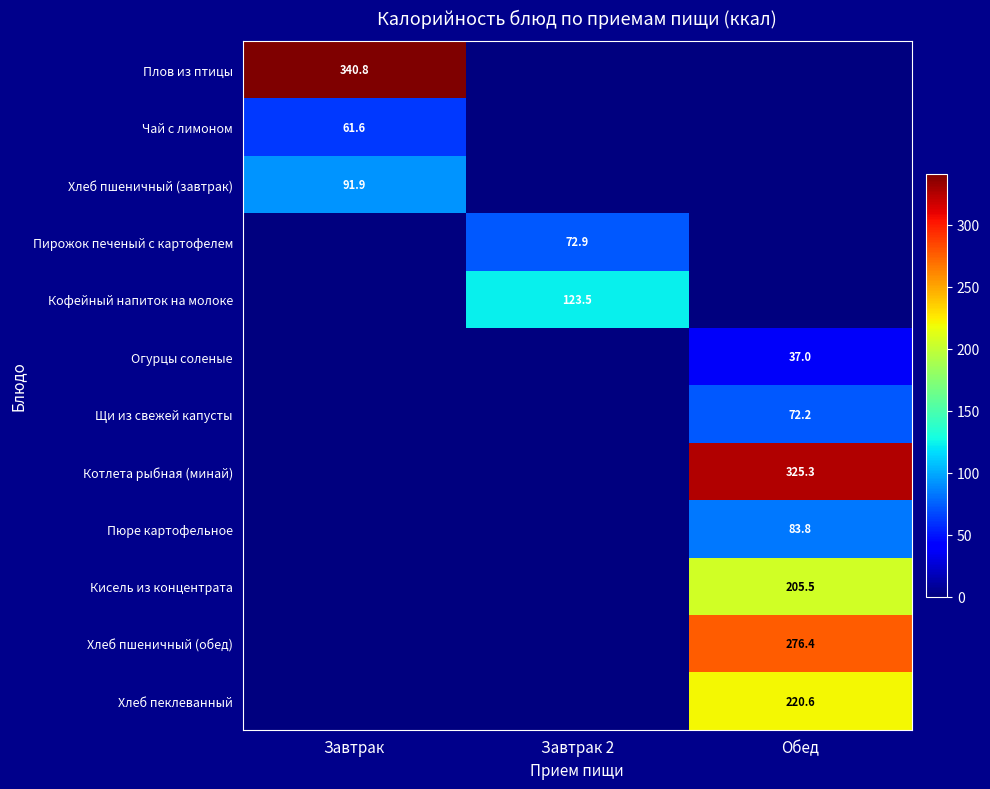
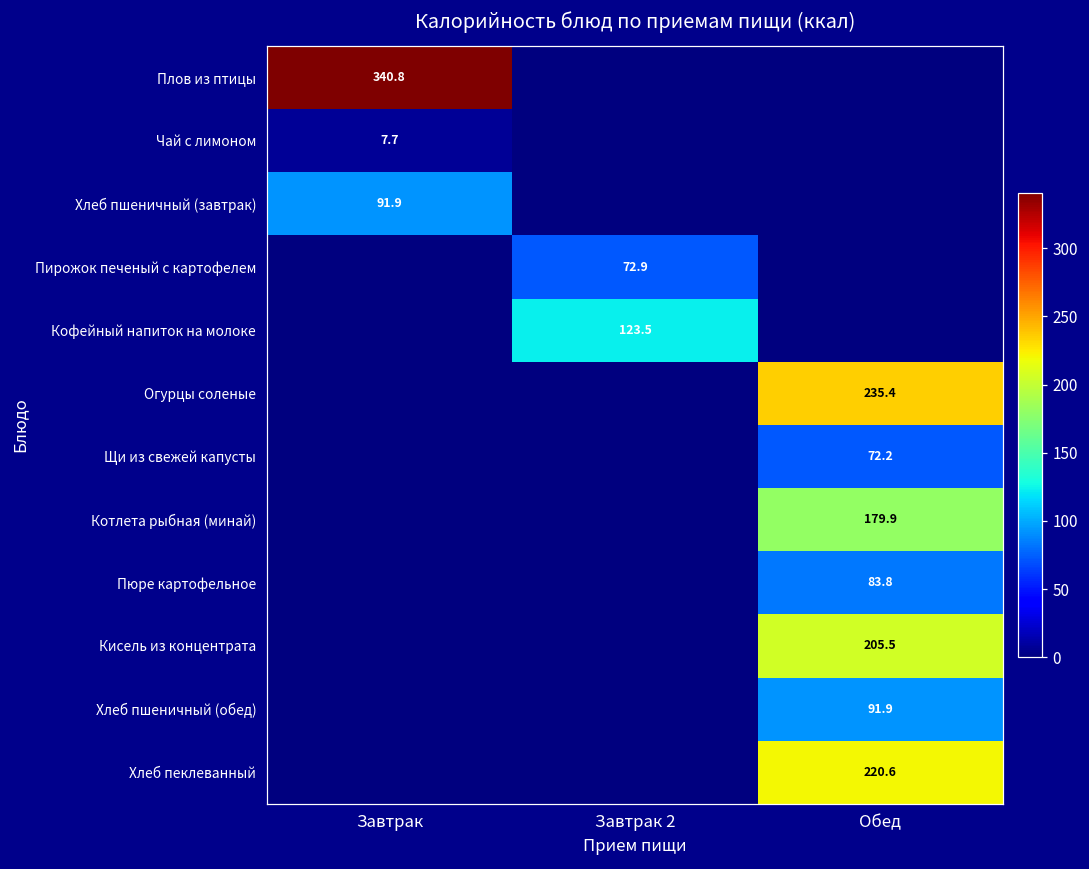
  {
    "Плов из птицы": {
      "Завтрак": 340.8
    },
    "Чай с лимоном": {
-     "Завтрак": 61.6
+     "Завтрак": 7.7
    },
    "Хлеб пшеничный (завтрак)": {
      "Завтрак": 91.9
    },
    "Пирожок печеный с картофелем": {
      "Завтрак 2": 72.9
    },
    "Кофейный напиток на молоке": {
      "Завтрак 2": 123.5
    },
    "Огурцы соленые": {
-     "Обед": 37.0
+     "Обед": 235.4
    },
    "Щи из свежей капусты": {
      "Обед": 72.2
    },
    "Котлета рыбная (минай)": {
-     "Обед": 325.3
+     "Обед": 179.9
    },
    "Пюре картофельное": {
      "Обед": 83.8
    },
    "Кисель из концентрата": {
      "Обед": 205.5
    },
    "Хлеб пшеничный (обед)": {
-     "Обед": 276.4
+     "Обед": 91.9
    },
    "Хлеб пеклеванный": {
      "Обед": 220.6
    }
  }
